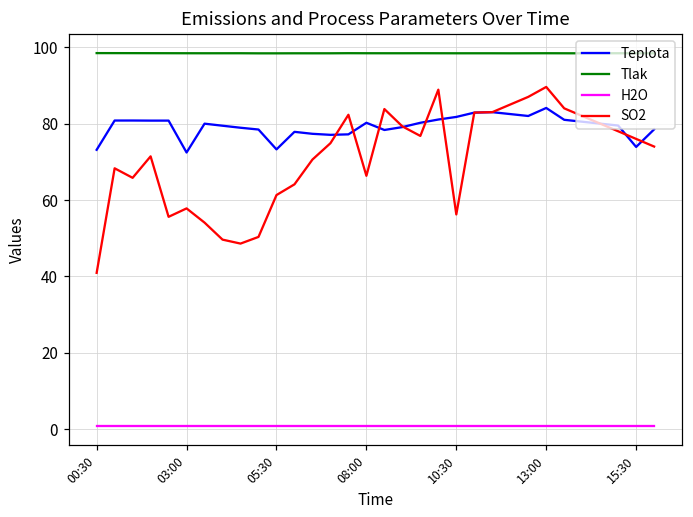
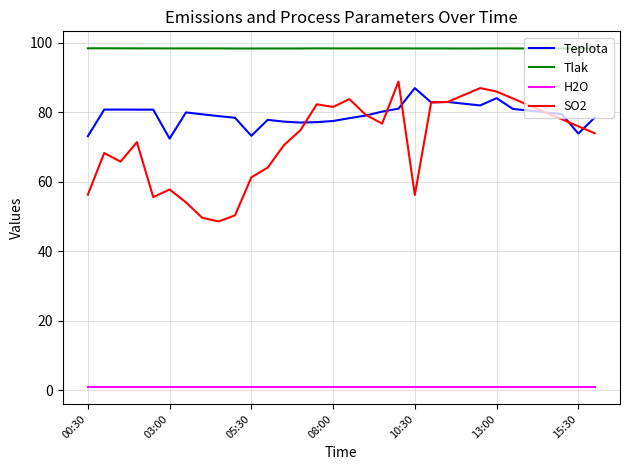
  {
    "Teplota": {
      "00:30": 73,
      "03:00": 72,
      "05:30": 73,
-     "08:00": 80,
-     "10:30": 82,
+     "08:00": 78,
+     "10:30": 87,
      "13:00": 84,
      "15:30": 74
    },
    "Tlak": {
      "00:30": 98,
      "03:00": 98,
      "05:30": 98,
      "08:00": 98,
      "10:30": 98,
      "13:00": 98
    },
    "H2O": {
      "00:30": 1,
      "03:00": 1,
      "05:30": 1,
      "08:00": 1,
      "10:30": 1,
      "13:00": 1,
      "15:30": 1
    },
    "SO2": {
-     "00:30": 41,
+     "00:30": 56,
      "03:00": 58,
      "05:30": 61,
-     "08:00": 66,
+     "08:00": 82,
      "10:30": 56,
-     "13:00": 90,
+     "13:00": 86,
      "15:30": 76
    }
  }
